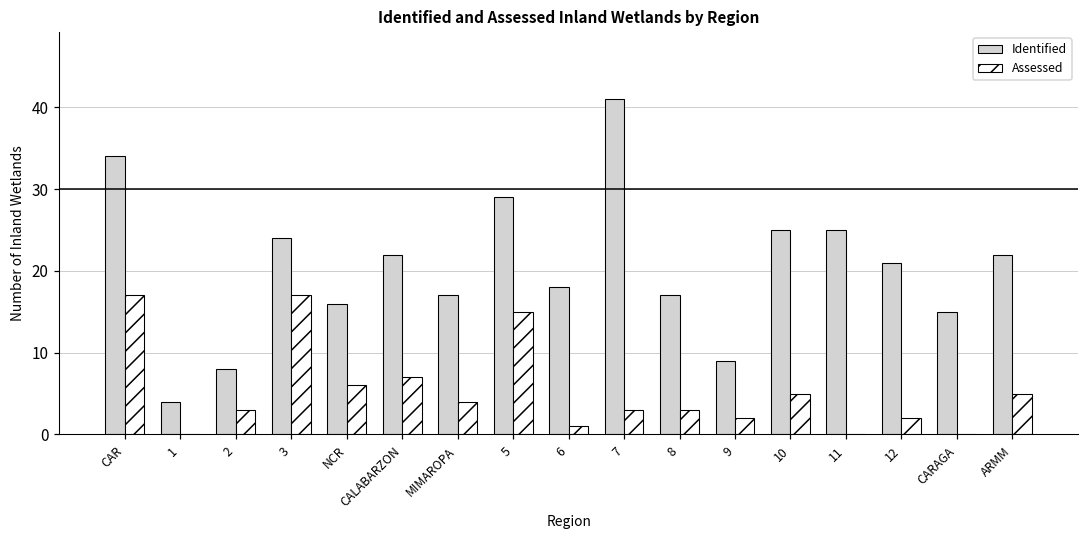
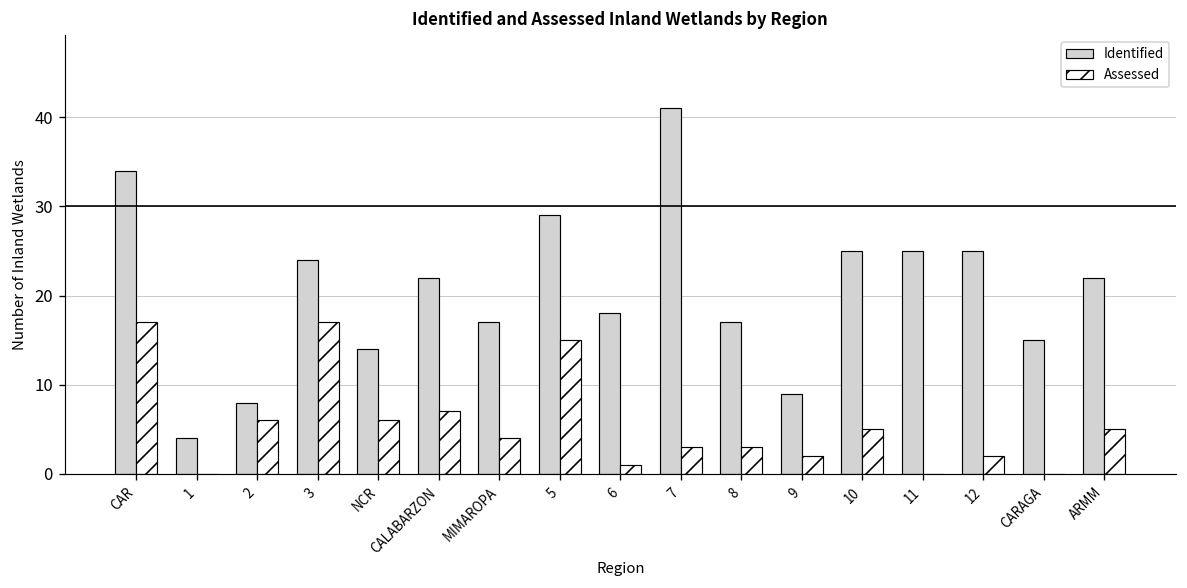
  {
    "Identified": {
      "CAR": 34,
      "1": 4,
      "2": 8,
      "3": 24,
-     "NCR": 16,
+     "NCR": 14,
      "CALABARZON": 22,
      "MIMAROPA": 17,
      "5": 29,
      "6": 18,
      "7": 41,
      "8": 17,
      "9": 9,
      "10": 25,
      "11": 25,
-     "12": 21,
+     "12": 25,
      "CARAGA": 15,
      "ARMM": 22
    },
    "Assessed": {
      "CAR": 17,
      "1": 0,
-     "2": 3,
+     "2": 6,
      "3": 17,
      "NCR": 6,
      "CALABARZON": 7,
      "MIMAROPA": 4,
      "5": 15,
      "6": 1,
      "7": 3,
      "8": 3,
      "9": 2,
      "10": 5,
      "11": 0,
      "12": 2,
      "CARAGA": 0,
      "ARMM": 5
    }
  }
